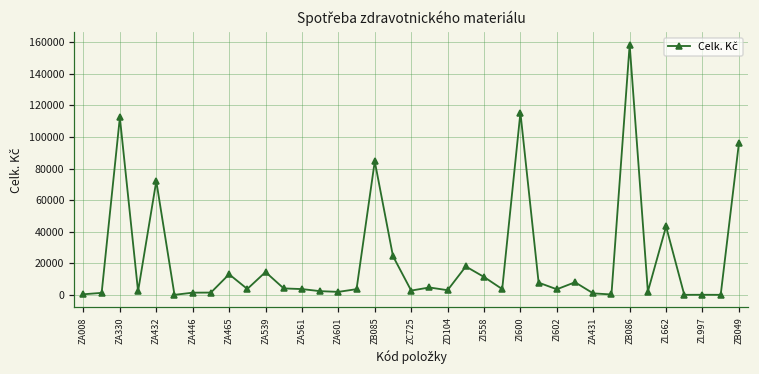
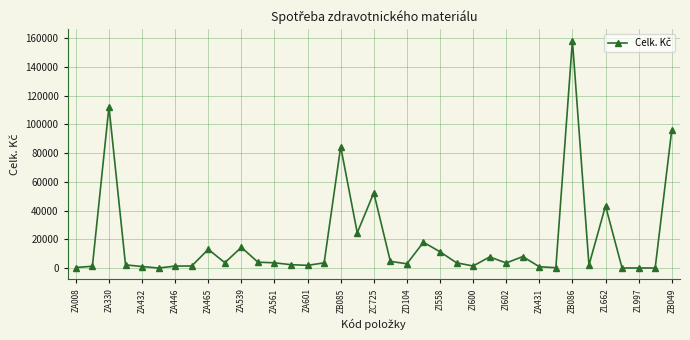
  {
    "ZA008": 0,
    "ZA330": 112000,
-   "ZA432": 72000,
+   "ZA432": 1000,
    "ZA446": 1000,
    "ZA465": 13000,
    "ZA539": 14000,
    "ZA561": 4000,
    "ZA601": 2000,
    "ZB085": 85000,
-   "ZC725": 3000,
+   "ZC725": 52000,
    "ZD104": 3000,
    "ZI558": 11000,
-   "ZI600": 115000,
+   "ZI600": 1000,
    "ZI602": 4000,
    "ZA431": 1000,
    "ZB086": 158000,
    "ZL662": 43000,
    "ZL997": 0,
    "ZB049": 96000
  }
